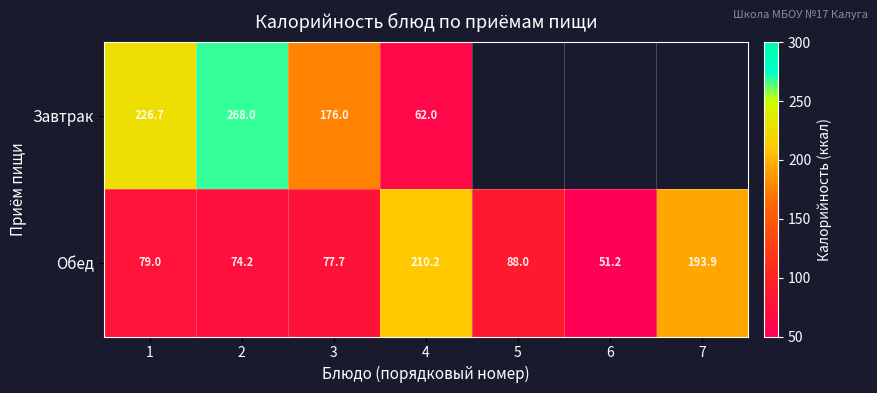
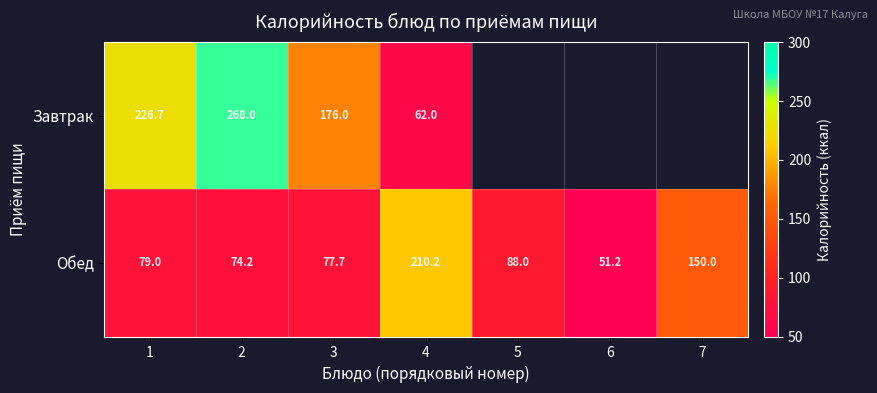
  {
    "Завтрак": {
      "1": 226.7,
      "2": 268.0,
      "3": 176.0,
      "4": 62.0
    },
    "Обед": {
      "1": 79.0,
      "2": 74.2,
      "3": 77.7,
      "4": 210.2,
      "5": 88.0,
      "6": 51.2,
-     "7": 193.9
+     "7": 150.0
    }
  }
